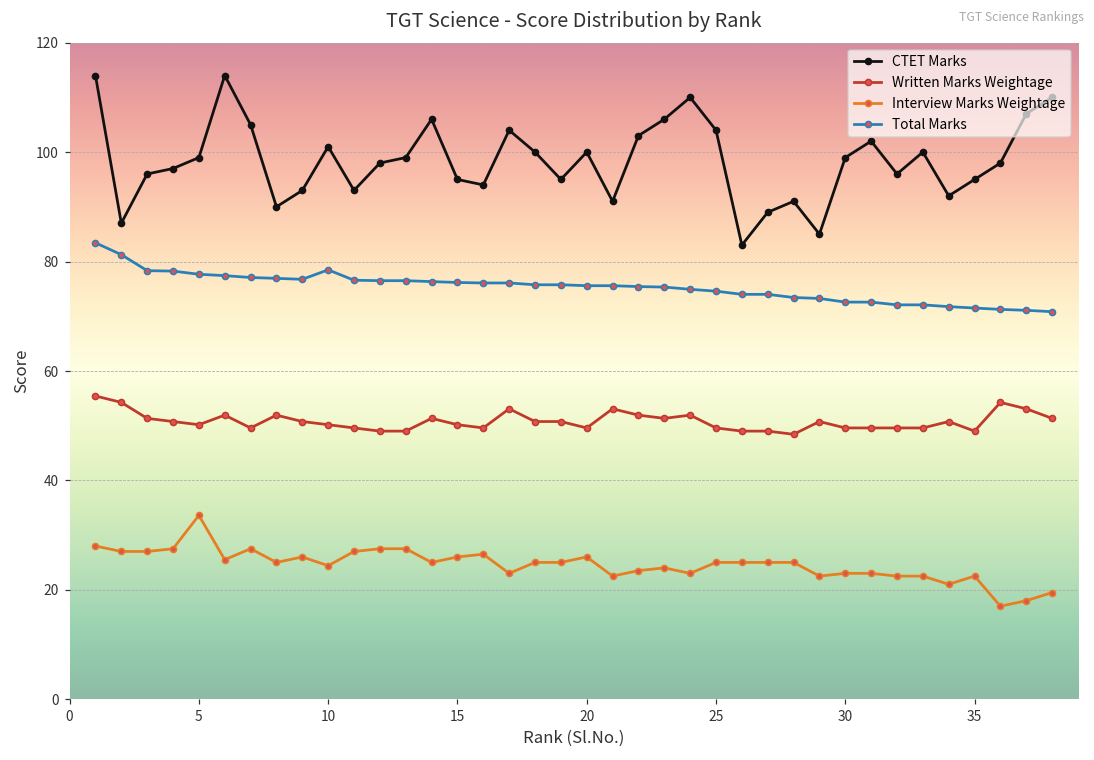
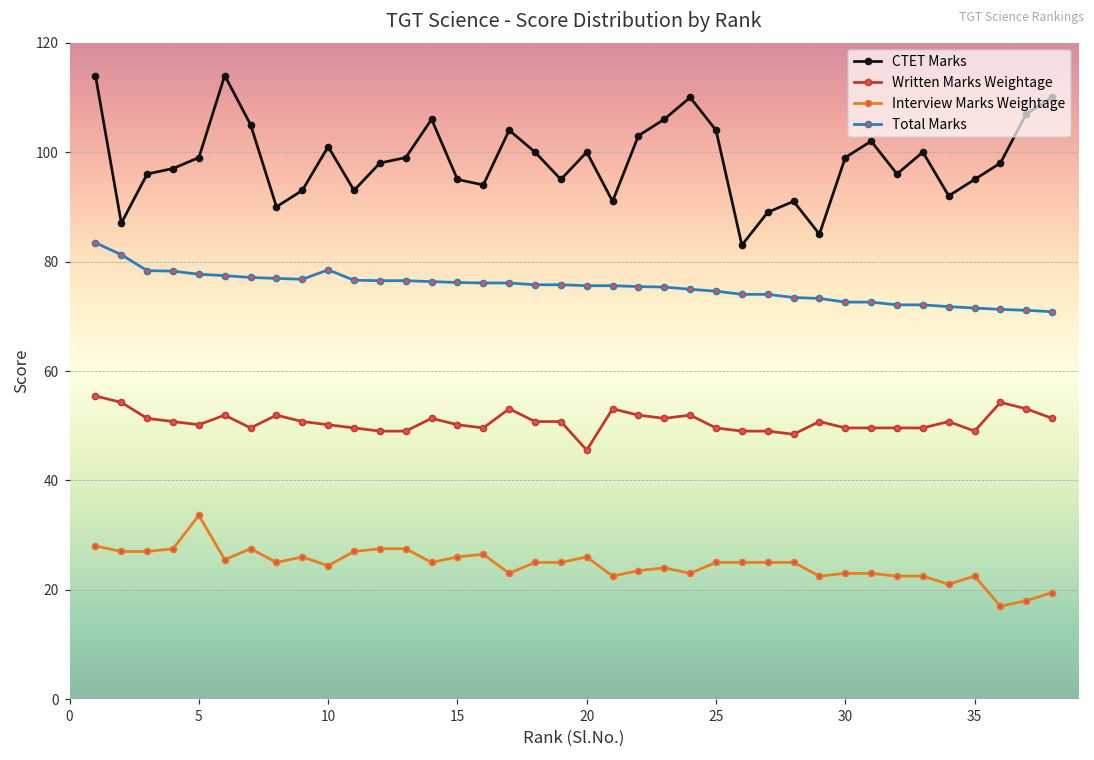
  {
    "CTET Marks": {
      "5": 99,
      "10": 101,
      "15": 95,
      "20": 100,
      "25": 104,
      "30": 99,
      "35": 95
    },
    "Written Marks Weightage": {
      "5": 50,
      "10": 50,
      "15": 50,
-     "20": 50,
+     "20": 46,
      "25": 50,
      "30": 50,
      "35": 49
    },
    "Interview Marks Weightage": {
      "5": 34,
      "10": 24,
      "15": 26,
      "20": 26,
      "25": 25,
      "30": 23,
      "35": 23
    },
    "Total Marks": {
      "5": 78,
      "10": 78,
      "15": 76,
      "20": 76,
      "25": 75,
      "30": 73,
      "35": 72
    }
  }
